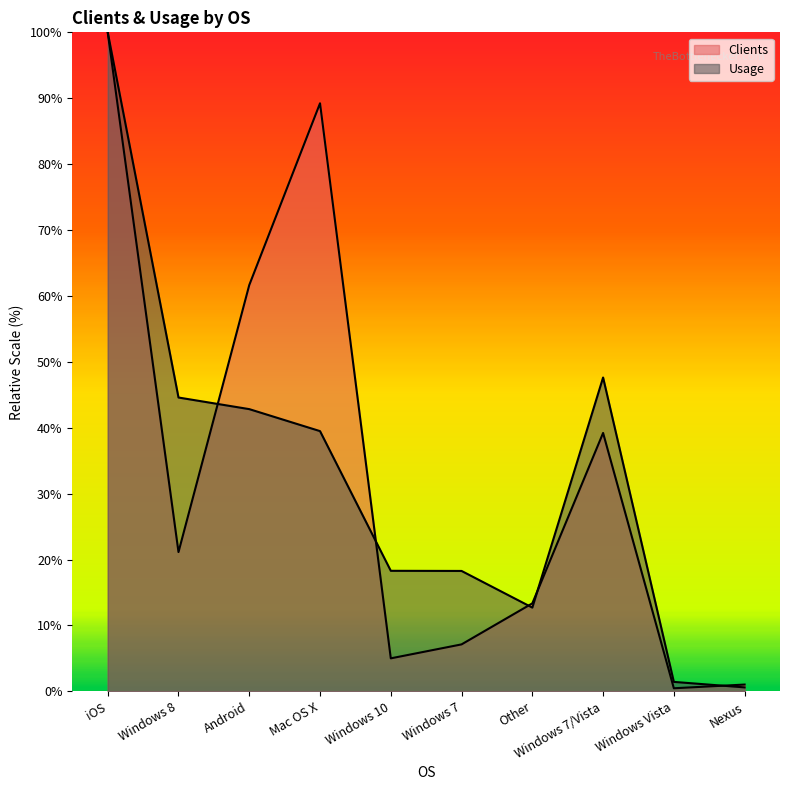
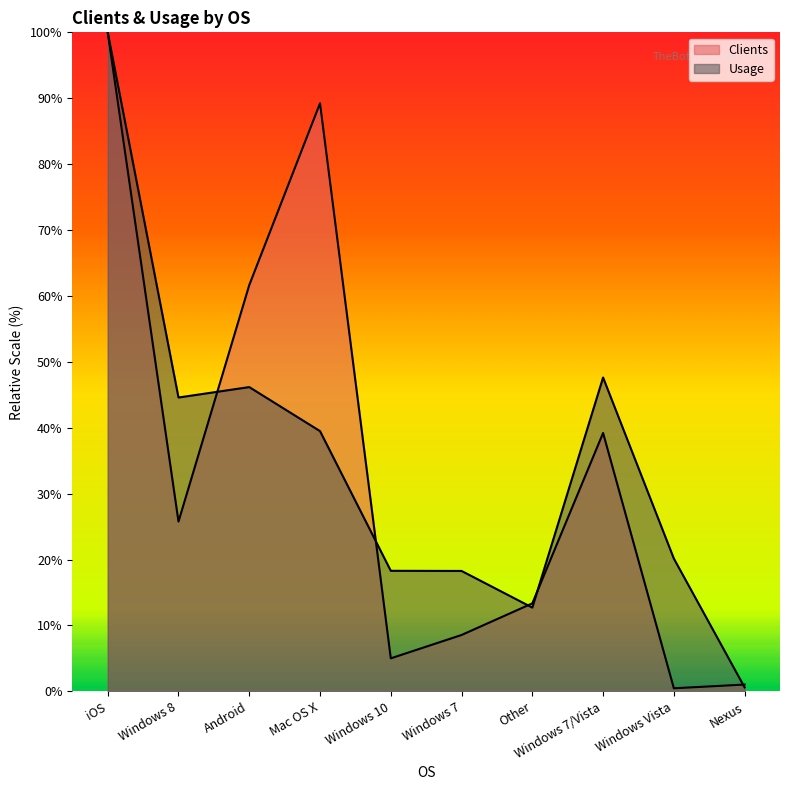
  {
    "Clients": {
-     "Windows 8": "21%",
+     "Windows 8": "26%",
      "Android": "62%",
      "Mac OS X": "89%",
      "Windows 10": "5%",
-     "Windows 7": "7%",
+     "Windows 7": "9%",
      "Other": "13%",
      "Windows 7/Vista": "39%",
      "Windows Vista": "0%",
      "Nexus": "1%"
    },
    "Usage": {
      "Windows 8": "45%",
-     "Android": "43%",
+     "Android": "46%",
      "Mac OS X": "39%",
      "Windows 10": "18%",
      "Windows 7": "18%",
      "Other": "13%",
      "Windows 7/Vista": "48%",
-     "Windows Vista": "1%",
+     "Windows Vista": "20%",
      "Nexus": "1%"
    }
  }
